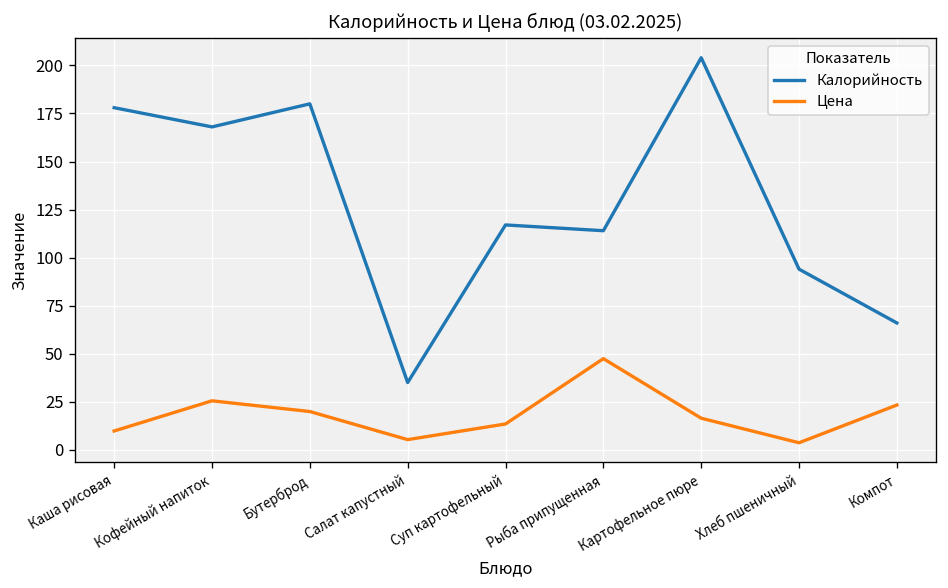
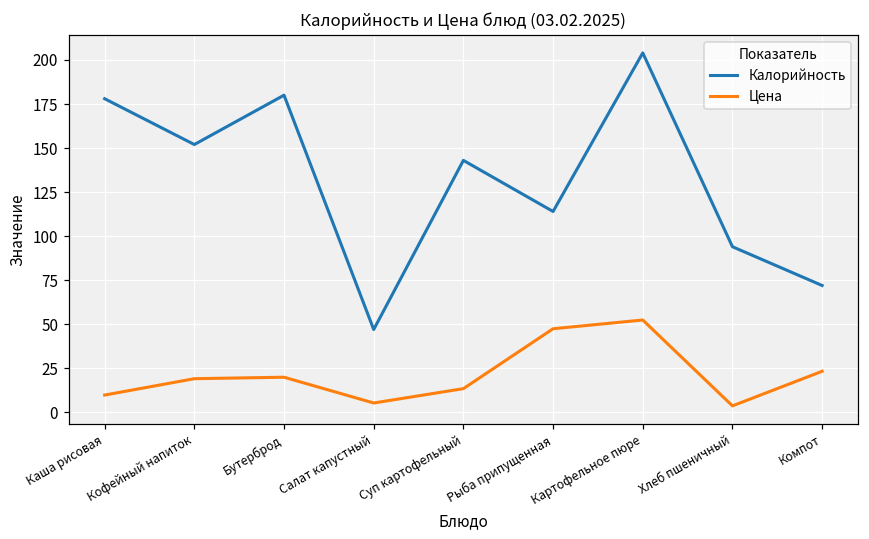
  {
    "Калорийность": {
      "Каша рисовая": 178,
-     "Кофейный напиток": 168,
+     "Кофейный напиток": 152,
      "Бутерброд": 180,
-     "Салат капустный": 35,
-     "Суп картофельный": 117,
+     "Салат капустный": 47,
+     "Суп картофельный": 143,
      "Рыба припущенная": 114,
      "Картофельное пюре": 204,
      "Хлеб пшеничный": 94,
-     "Компот": 66
+     "Компот": 72
    },
    "Цена": {
      "Каша рисовая": 10,
-     "Кофейный напиток": 26,
+     "Кофейный напиток": 19,
      "Бутерброд": 20,
      "Салат капустный": 5,
      "Суп картофельный": 13,
      "Рыба припущенная": 47,
-     "Картофельное пюре": 16,
+     "Картофельное пюре": 52,
      "Хлеб пшеничный": 4,
      "Компот": 23
    }
  }
